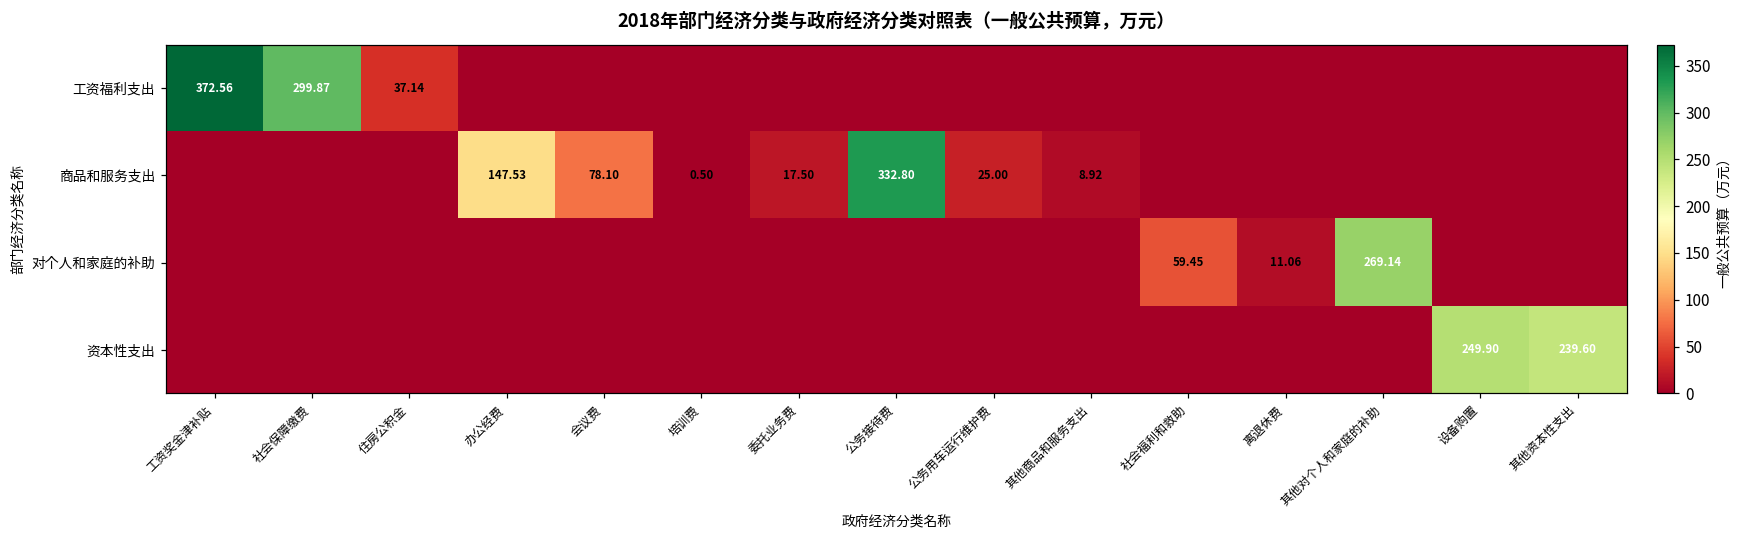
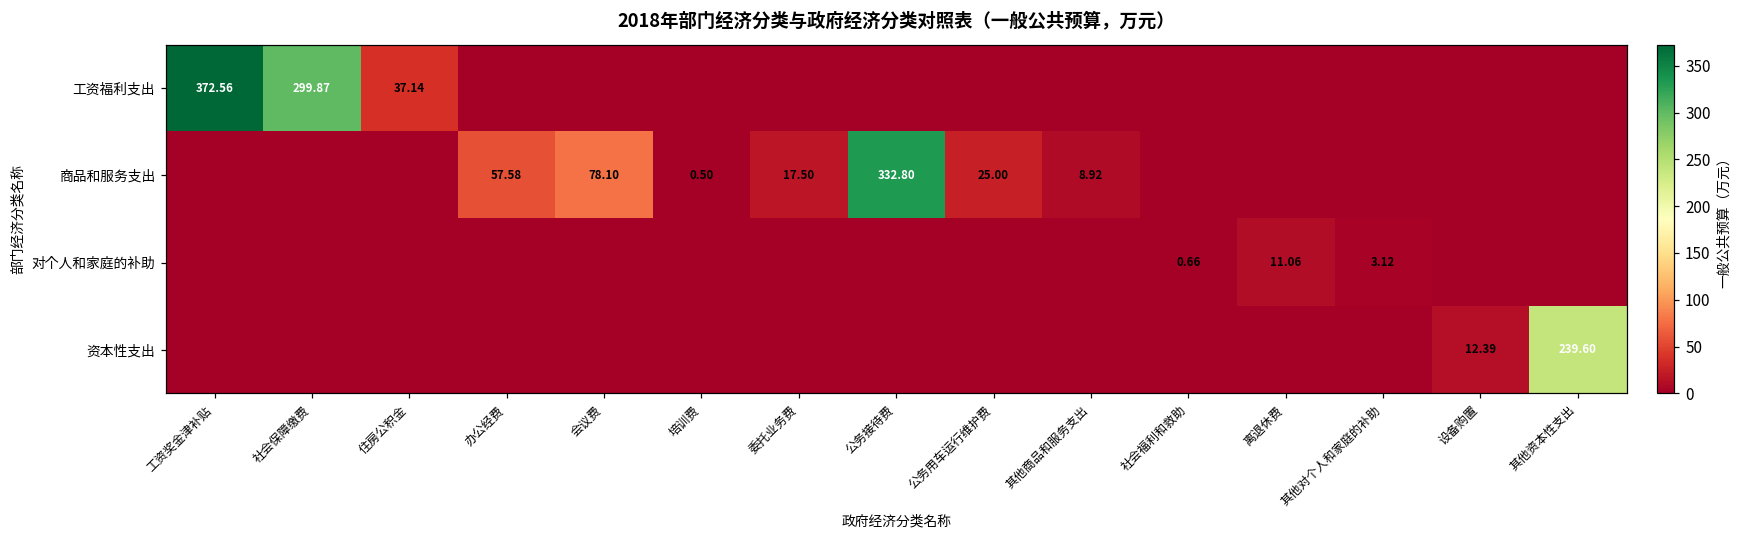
  {
    "工资福利支出": {
      "工资奖金津补贴": 372.56,
      "社会保障缴费": 299.87,
      "住房公积金": 37.14
    },
    "商品和服务支出": {
-     "办公经费": 147.53,
+     "办公经费": 57.58,
      "会议费": 78.10,
      "培训费": 0.50,
      "委托业务费": 17.50,
      "公务接待费": 332.80,
      "公务用车运行维护费": 25.00,
      "其他商品和服务支出": 8.92
    },
    "对个人和家庭的补助": {
-     "社会福利和救助": 59.45,
+     "社会福利和救助": 0.66,
      "离退休费": 11.06,
-     "其他对个人和家庭的补助": 269.14
+     "其他对个人和家庭的补助": 3.12
    },
    "资本性支出": {
-     "设备购置": 249.90,
+     "设备购置": 12.39,
      "其他资本性支出": 239.60
    }
  }
